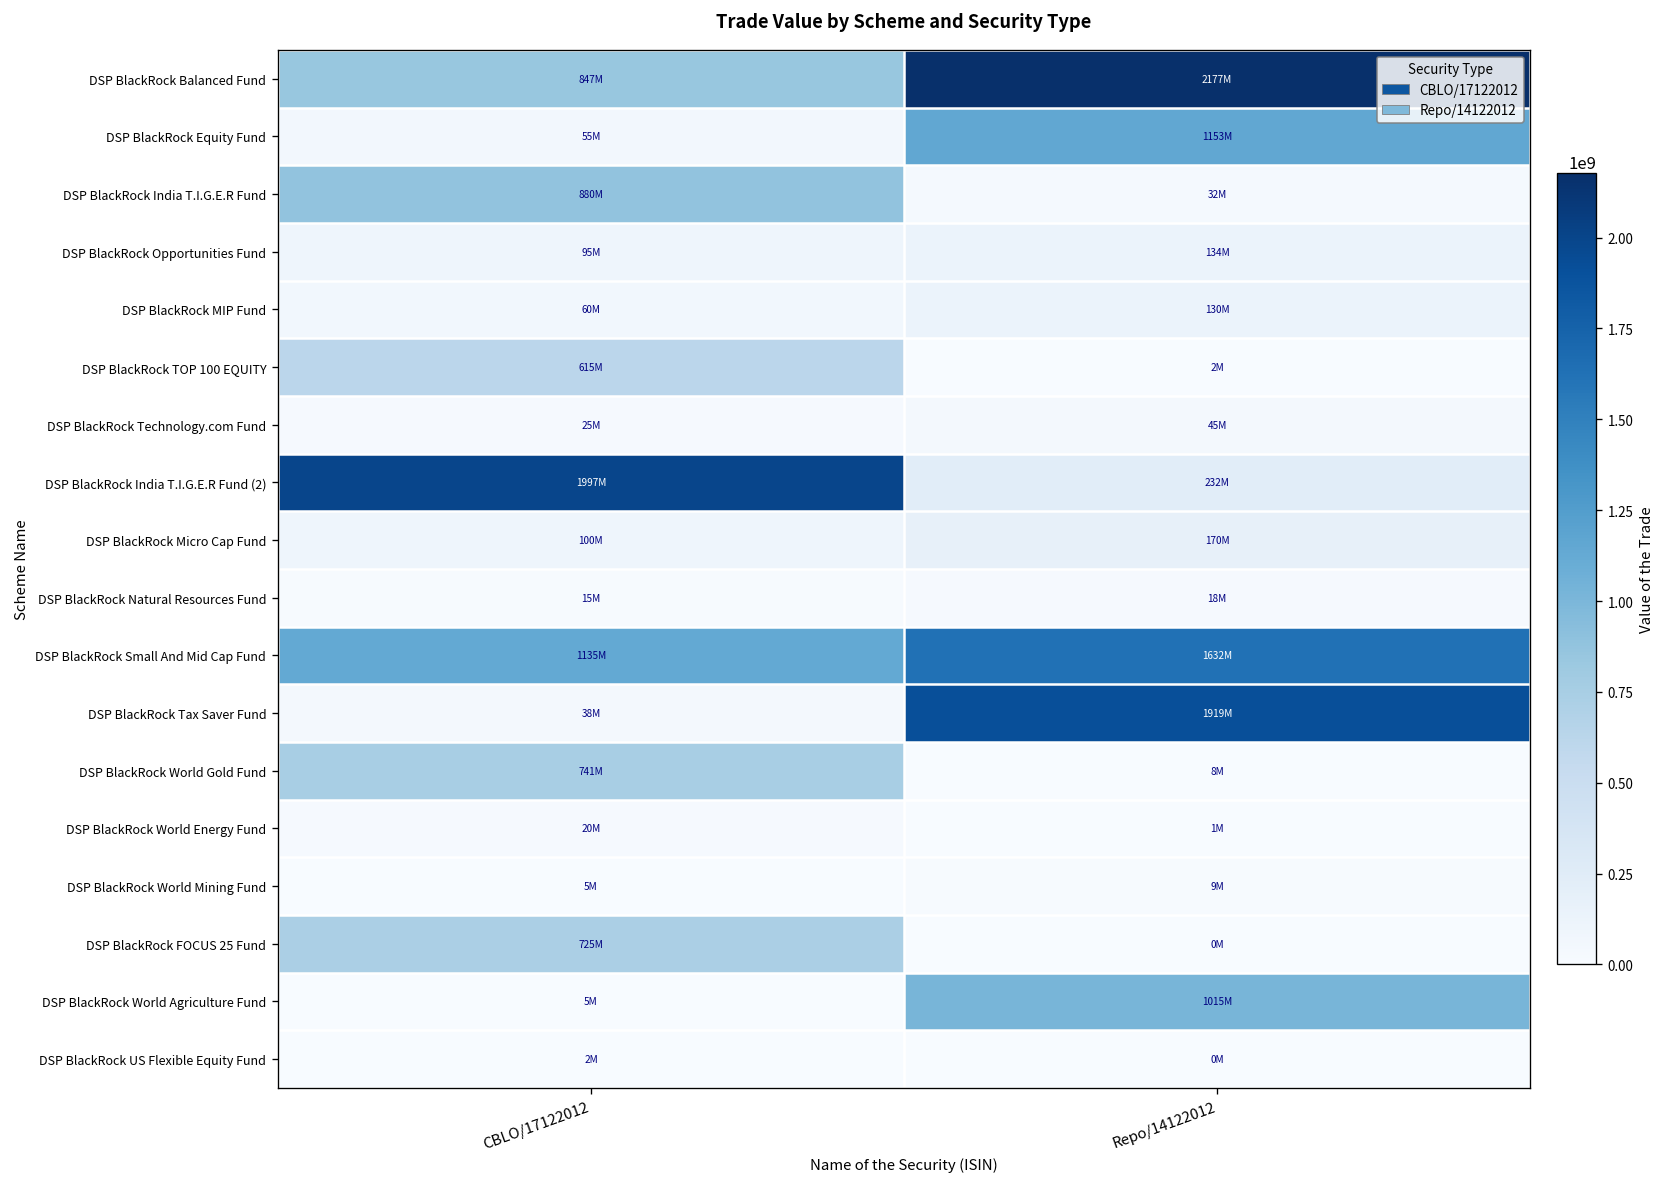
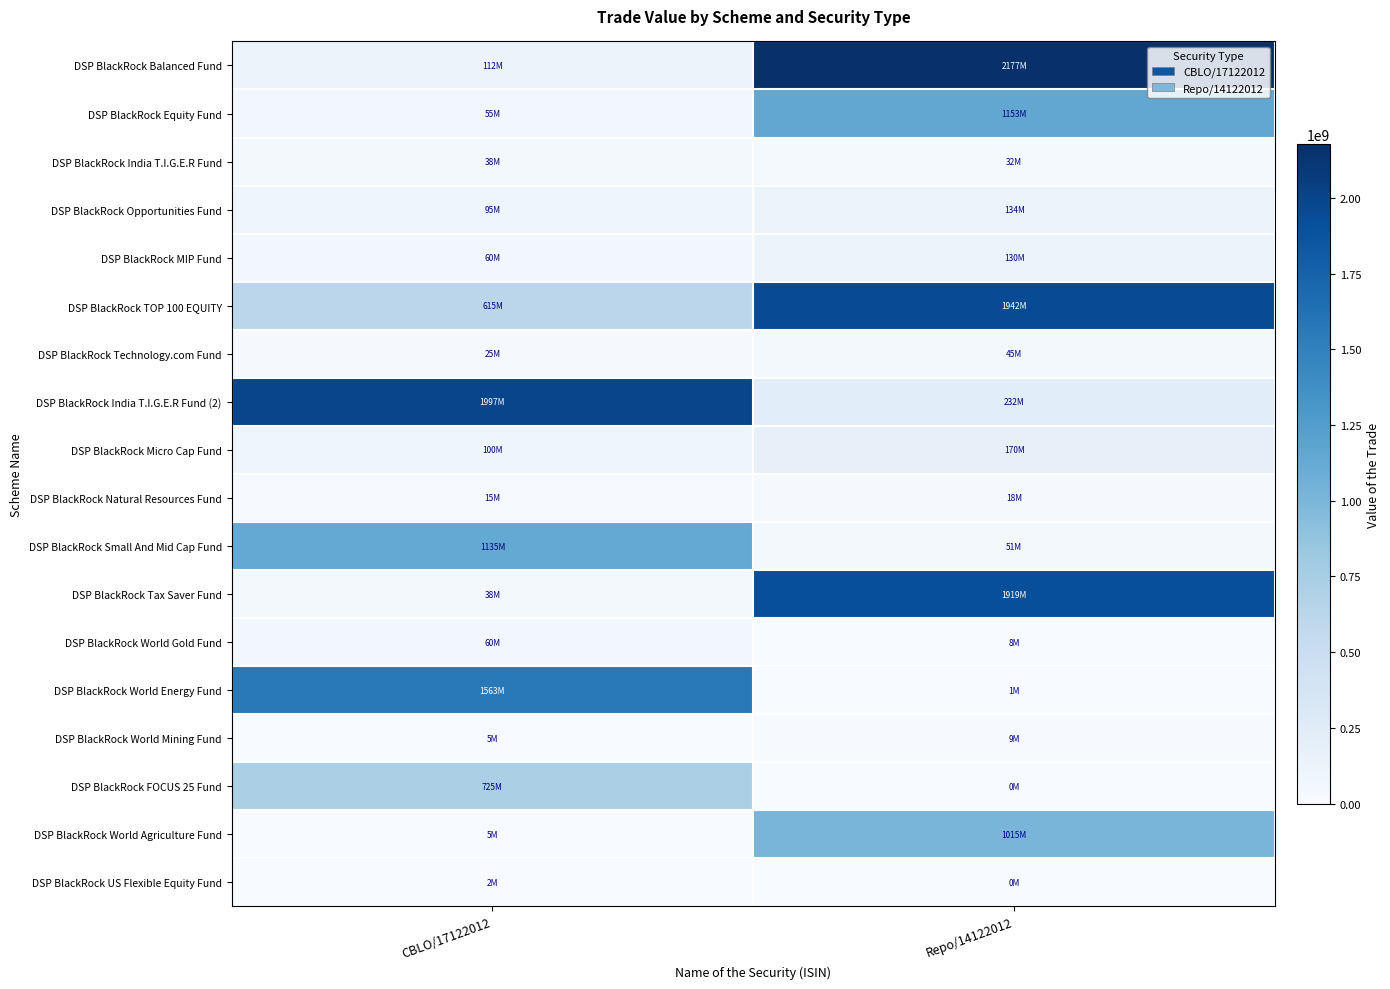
  {
    "DSP BlackRock Balanced Fund": {
-     "CBLO/17122012": "847M",
+     "CBLO/17122012": "112M",
      "Repo/14122012": "2177M"
    },
    "DSP BlackRock Equity Fund": {
      "CBLO/17122012": "55M",
      "Repo/14122012": "1153M"
    },
    "DSP BlackRock India T.I.G.E.R Fund": {
-     "CBLO/17122012": "880M",
+     "CBLO/17122012": "38M",
      "Repo/14122012": "32M"
    },
    "DSP BlackRock Opportunities Fund": {
      "CBLO/17122012": "95M",
      "Repo/14122012": "134M"
    },
    "DSP BlackRock MIP Fund": {
      "CBLO/17122012": "60M",
      "Repo/14122012": "130M"
    },
    "DSP BlackRock TOP 100 EQUITY": {
      "CBLO/17122012": "615M",
-     "Repo/14122012": "2M"
+     "Repo/14122012": "1942M"
    },
    "DSP BlackRock Technology.com Fund": {
      "CBLO/17122012": "25M",
      "Repo/14122012": "45M"
    },
    "DSP BlackRock India T.I.G.E.R Fund (2)": {
      "CBLO/17122012": "1997M",
      "Repo/14122012": "232M"
    },
    "DSP BlackRock Micro Cap Fund": {
      "CBLO/17122012": "100M",
      "Repo/14122012": "170M"
    },
    "DSP BlackRock Natural Resources Fund": {
      "CBLO/17122012": "15M",
      "Repo/14122012": "18M"
    },
    "DSP BlackRock Small And Mid Cap Fund": {
      "CBLO/17122012": "1135M",
-     "Repo/14122012": "1632M"
+     "Repo/14122012": "51M"
    },
    "DSP BlackRock Tax Saver Fund": {
      "CBLO/17122012": "38M",
      "Repo/14122012": "1919M"
    },
    "DSP BlackRock World Gold Fund": {
-     "CBLO/17122012": "741M",
+     "CBLO/17122012": "60M",
      "Repo/14122012": "8M"
    },
    "DSP BlackRock World Energy Fund": {
-     "CBLO/17122012": "20M",
+     "CBLO/17122012": "1563M",
      "Repo/14122012": "1M"
    },
    "DSP BlackRock World Mining Fund": {
      "CBLO/17122012": "5M",
      "Repo/14122012": "9M"
    },
    "DSP BlackRock FOCUS 25 Fund": {
      "CBLO/17122012": "725M",
      "Repo/14122012": "0M"
    },
    "DSP BlackRock World Agriculture Fund": {
      "CBLO/17122012": "5M",
      "Repo/14122012": "1015M"
    },
    "DSP BlackRock US Flexible Equity Fund": {
      "CBLO/17122012": "2M",
      "Repo/14122012": "0M"
    }
  }
